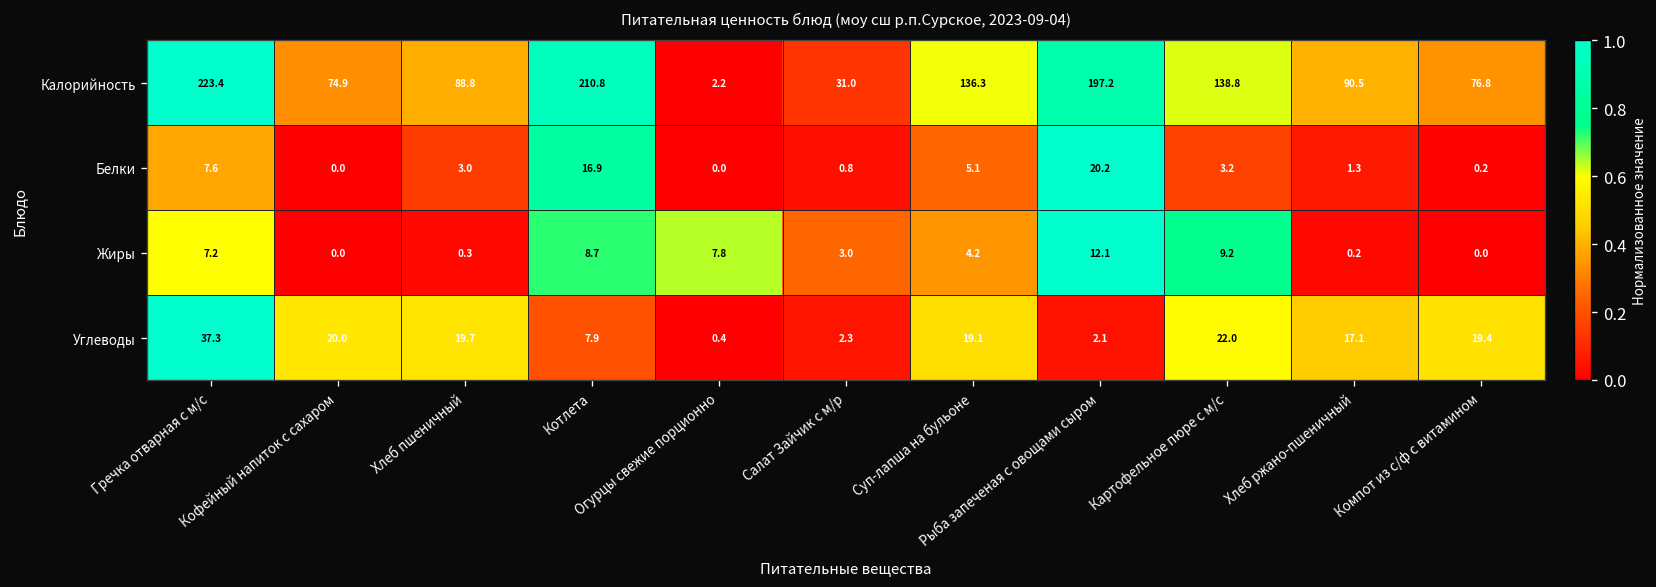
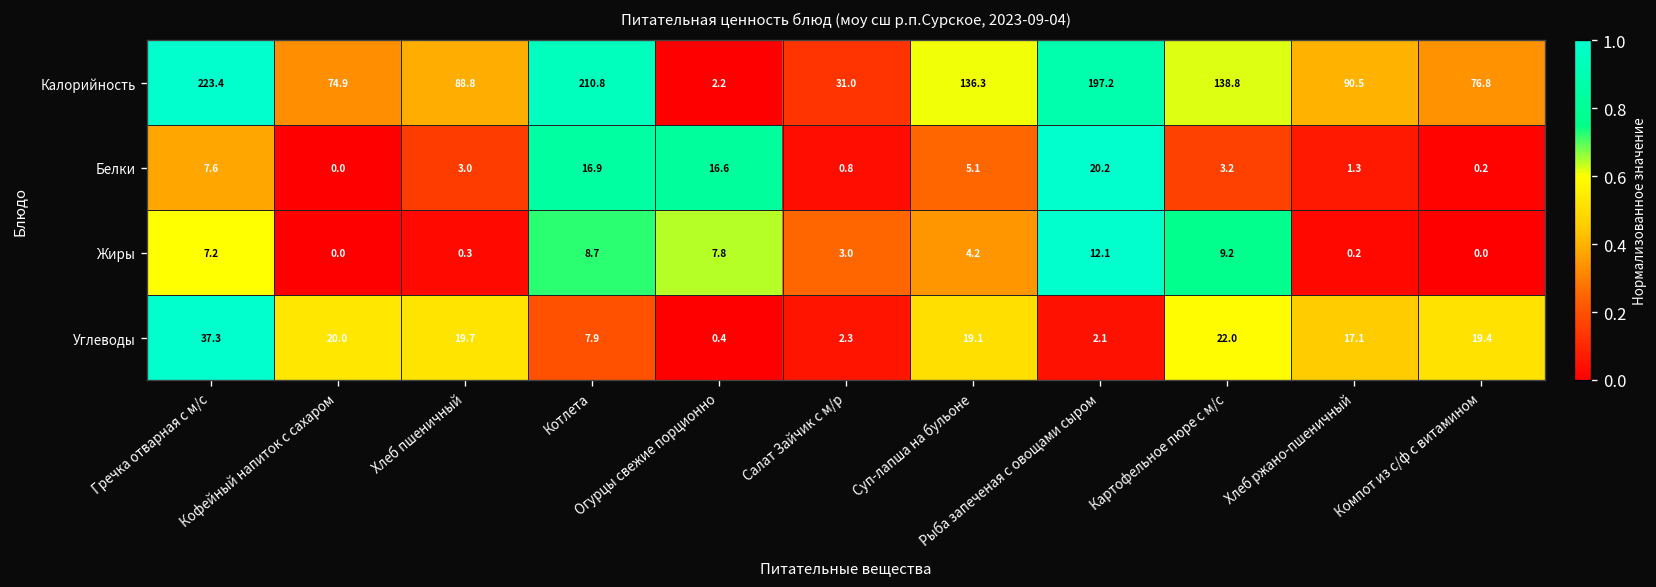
  {
    "Калорийность": {
      "Гречка отварная с м/с": 223.4,
      "Кофейный напиток с сахаром": 74.9,
      "Хлеб пшеничный": 88.8,
      "Котлета": 210.8,
      "Огурцы свежие порционно": 2.2,
      "Салат Зайчик с м/р": 31.0,
      "Суп-лапша на бульоне": 136.3,
      "Рыба запеченая с овощами сыром": 197.2,
      "Картофельное пюре с м/с": 138.8,
      "Хлеб ржано-пшеничный": 90.5,
      "Компот из с/ф с витамином": 76.8
    },
    "Белки": {
      "Гречка отварная с м/с": 7.6,
      "Кофейный напиток с сахаром": 0.0,
      "Хлеб пшеничный": 3.0,
      "Котлета": 16.9,
-     "Огурцы свежие порционно": 0.0,
+     "Огурцы свежие порционно": 16.6,
      "Салат Зайчик с м/р": 0.8,
      "Суп-лапша на бульоне": 5.1,
      "Рыба запеченая с овощами сыром": 20.2,
      "Картофельное пюре с м/с": 3.2,
      "Хлеб ржано-пшеничный": 1.3,
      "Компот из с/ф с витамином": 0.2
    },
    "Жиры": {
      "Гречка отварная с м/с": 7.2,
      "Кофейный напиток с сахаром": 0.0,
      "Хлеб пшеничный": 0.3,
      "Котлета": 8.7,
      "Огурцы свежие порционно": 7.8,
      "Салат Зайчик с м/р": 3.0,
      "Суп-лапша на бульоне": 4.2,
      "Рыба запеченая с овощами сыром": 12.1,
      "Картофельное пюре с м/с": 9.2,
      "Хлеб ржано-пшеничный": 0.2,
      "Компот из с/ф с витамином": 0.0
    },
    "Углеводы": {
      "Гречка отварная с м/с": 37.3,
      "Кофейный напиток с сахаром": 20.0,
      "Хлеб пшеничный": 19.7,
      "Котлета": 7.9,
      "Огурцы свежие порционно": 0.4,
      "Салат Зайчик с м/р": 2.3,
      "Суп-лапша на бульоне": 19.1,
      "Рыба запеченая с овощами сыром": 2.1,
      "Картофельное пюре с м/с": 22.0,
      "Хлеб ржано-пшеничный": 17.1,
      "Компот из с/ф с витамином": 19.4
    }
  }
